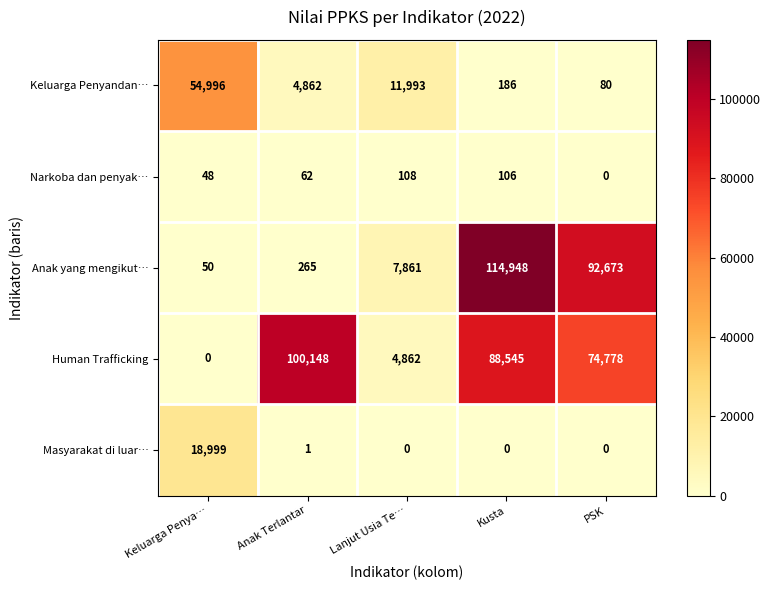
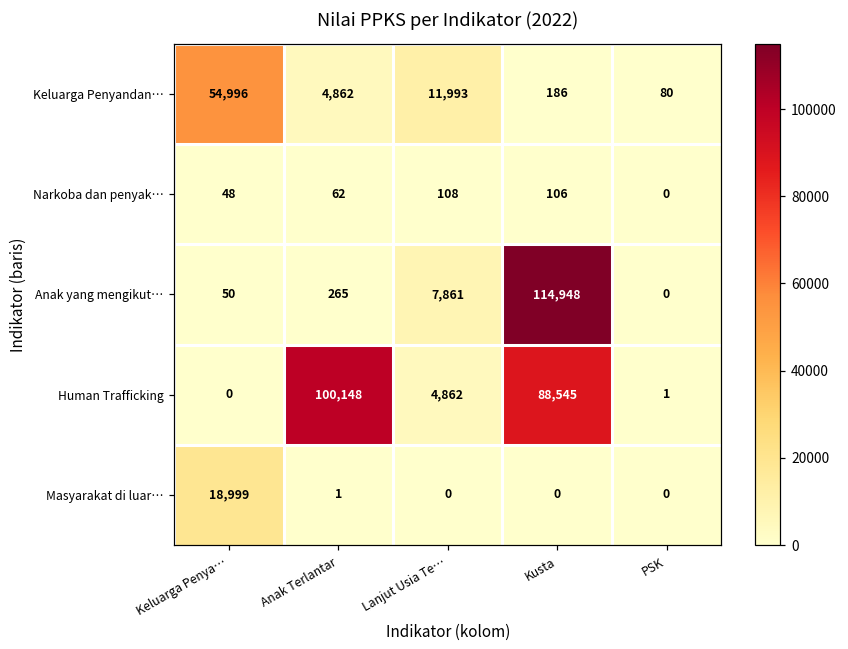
  {
    "Keluarga Penyandan…": {
      "Keluarga Penya…": "54,996",
      "Anak Terlantar": "4,862",
      "Lanjut Usia Te…": "11,993",
      "Kusta": "186",
      "PSK": "80"
    },
    "Narkoba dan penyak…": {
      "Keluarga Penya…": "48",
      "Anak Terlantar": "62",
      "Lanjut Usia Te…": "108",
      "Kusta": "106",
      "PSK": "0"
    },
    "Anak yang mengikut…": {
      "Keluarga Penya…": "50",
      "Anak Terlantar": "265",
      "Lanjut Usia Te…": "7,861",
      "Kusta": "114,948",
-     "PSK": "92,673"
+     "PSK": "0"
    },
    "Human Trafficking": {
      "Keluarga Penya…": "0",
      "Anak Terlantar": "100,148",
      "Lanjut Usia Te…": "4,862",
      "Kusta": "88,545",
-     "PSK": "74,778"
+     "PSK": "1"
    },
    "Masyarakat di luar…": {
      "Keluarga Penya…": "18,999",
      "Anak Terlantar": "1",
      "Lanjut Usia Te…": "0",
      "Kusta": "0",
      "PSK": "0"
    }
  }
